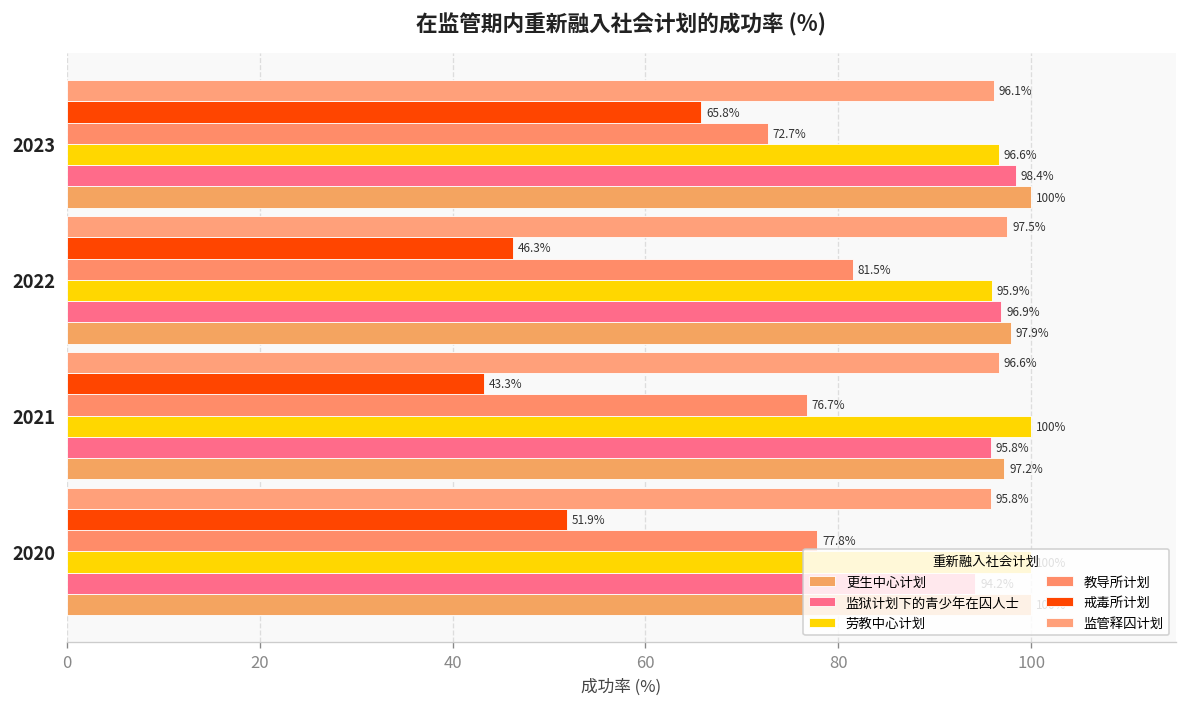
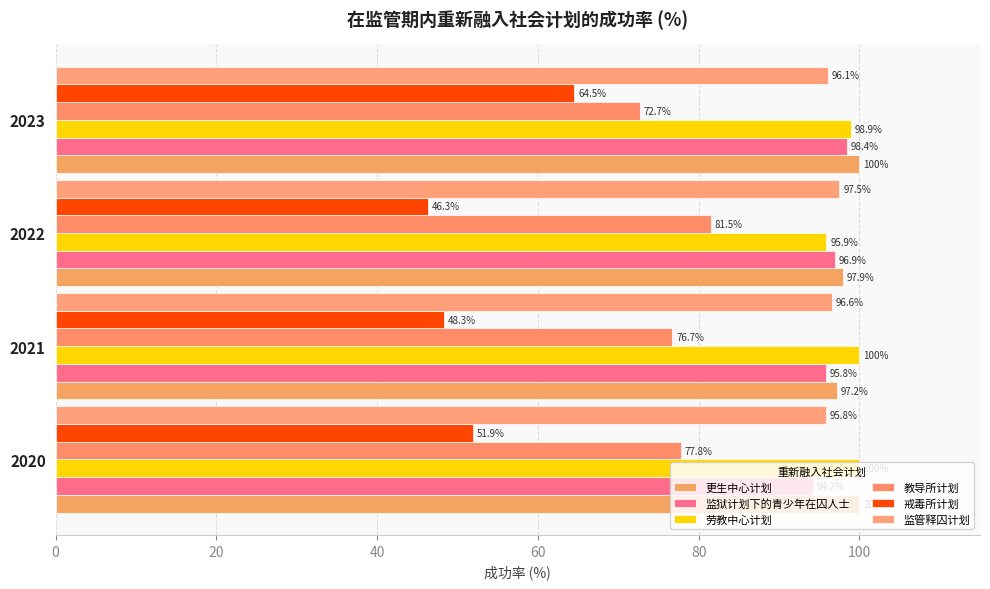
  {
    "劳教中心计划": {
-     "2023": "96.6%",
+     "2023": "98.9%",
      "2022": "95.9%",
      "2021": "100%"
    },
    "戒毒所计划": {
-     "2023": "65.8%",
+     "2023": "64.5%",
      "2022": "46.3%",
-     "2021": "43.3%",
+     "2021": "48.3%",
      "2020": "51.9%"
    }
  }
